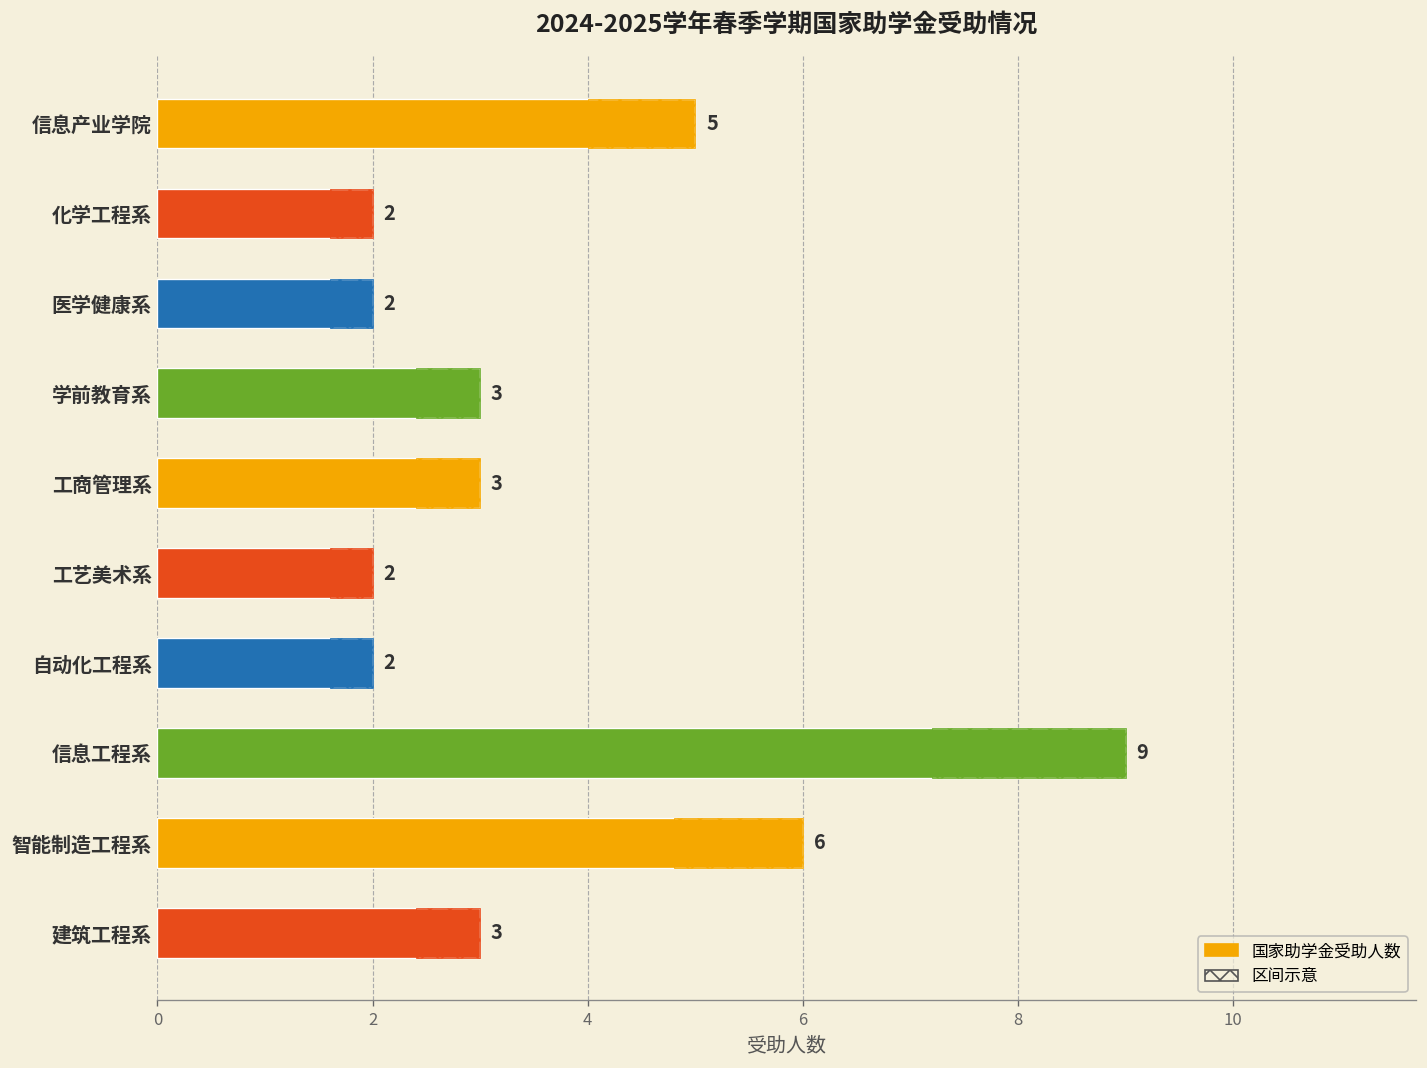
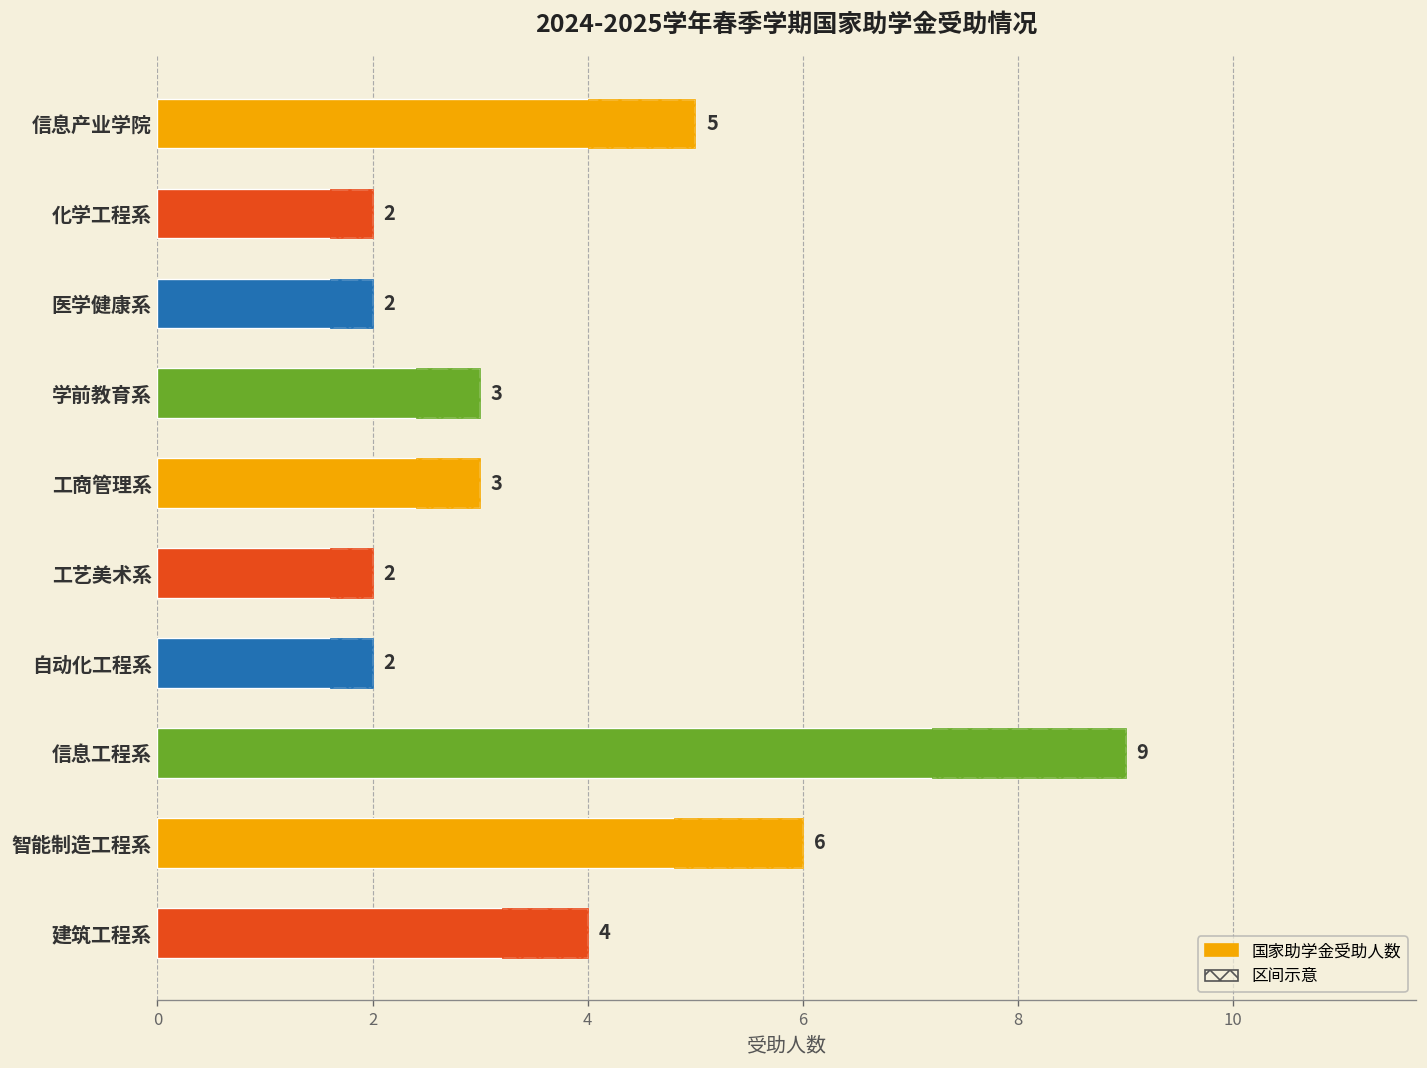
  {
    "信息产业学院": 5,
    "化学工程系": 2,
    "医学健康系": 2,
    "学前教育系": 3,
    "工商管理系": 3,
    "工艺美术系": 2,
    "自动化工程系": 2,
    "信息工程系": 9,
    "智能制造工程系": 6,
-   "建筑工程系": 3
+   "建筑工程系": 4
  }
